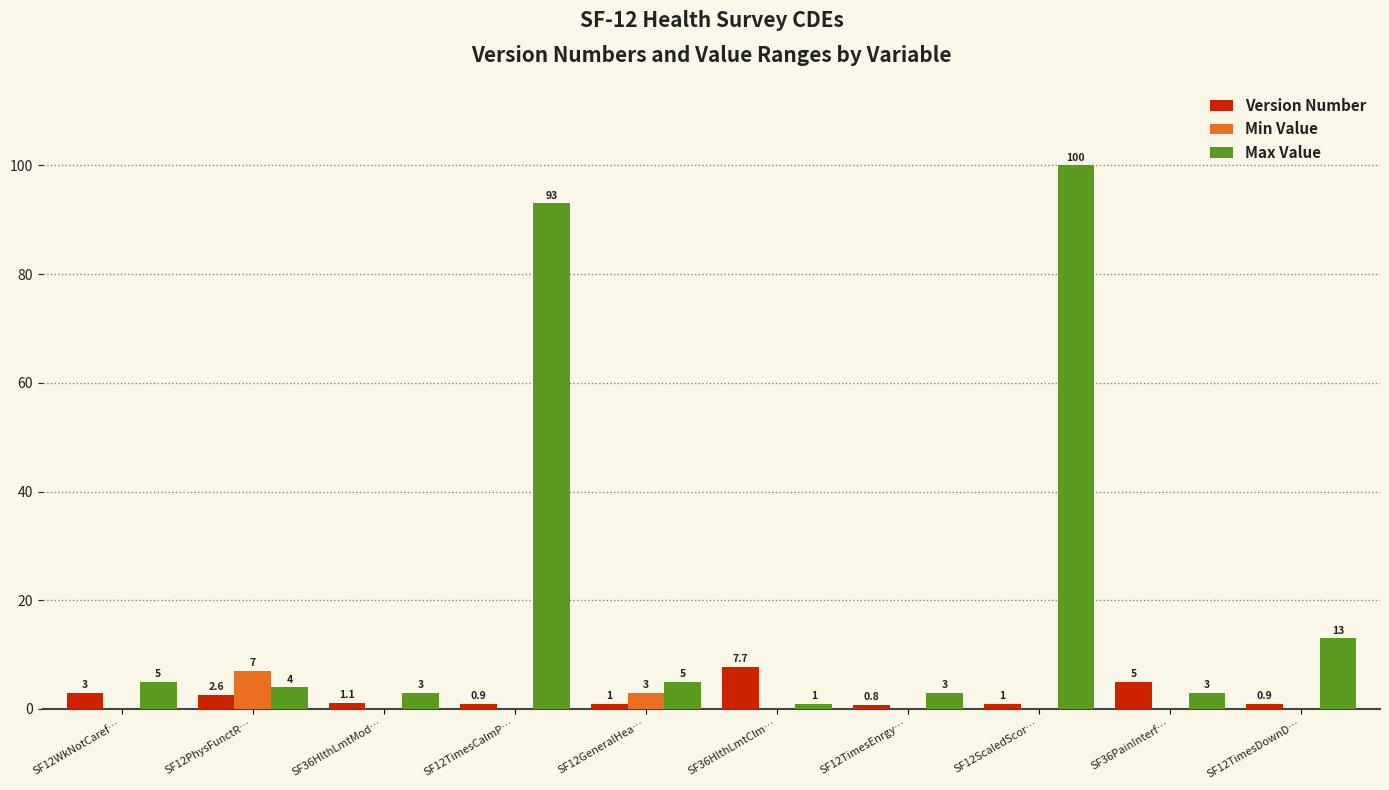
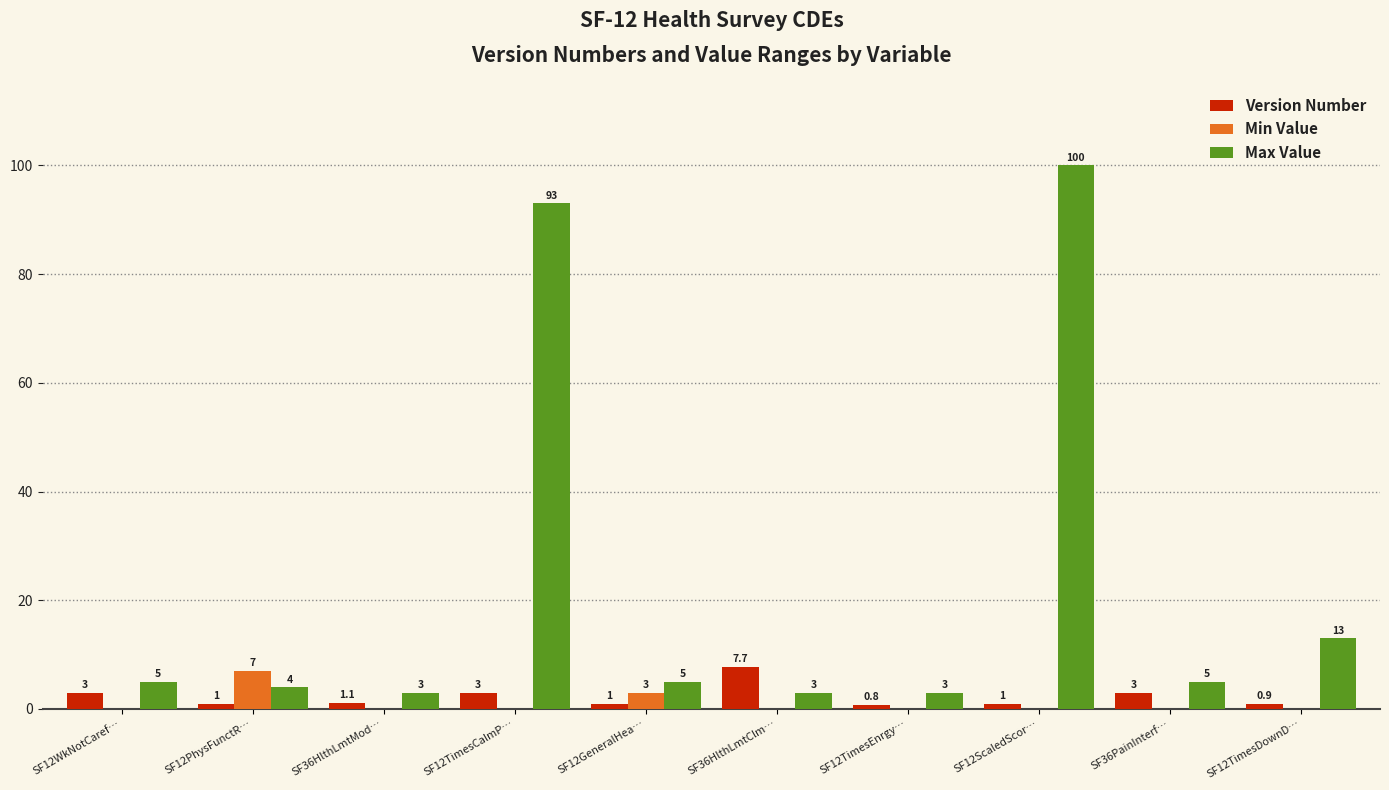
  {
    "Version Number": {
      "SF12WkNotCaref…": 3,
-     "SF12PhysFunctR…": 2.6,
+     "SF12PhysFunctR…": 1,
      "SF36HlthLmtMod…": 1.1,
-     "SF12TimesCalmP…": 0.9,
+     "SF12TimesCalmP…": 3,
      "SF12GeneralHea…": 1,
      "SF36HlthLmtClm…": 7.7,
      "SF12TimesEnrgy…": 0.8,
      "SF12ScaledScor…": 1,
-     "SF36PainInterf…": 5,
+     "SF36PainInterf…": 3,
      "SF12TimesDownD…": 0.9
    },
    "Min Value": {
      "SF12PhysFunctR…": 7,
      "SF12GeneralHea…": 3
    },
    "Max Value": {
      "SF12WkNotCaref…": 5,
      "SF12PhysFunctR…": 4,
      "SF36HlthLmtMod…": 3,
      "SF12TimesCalmP…": 93,
      "SF12GeneralHea…": 5,
-     "SF36HlthLmtClm…": 1,
+     "SF36HlthLmtClm…": 3,
      "SF12TimesEnrgy…": 3,
      "SF12ScaledScor…": 100,
-     "SF36PainInterf…": 3,
+     "SF36PainInterf…": 5,
      "SF12TimesDownD…": 13
    }
  }
